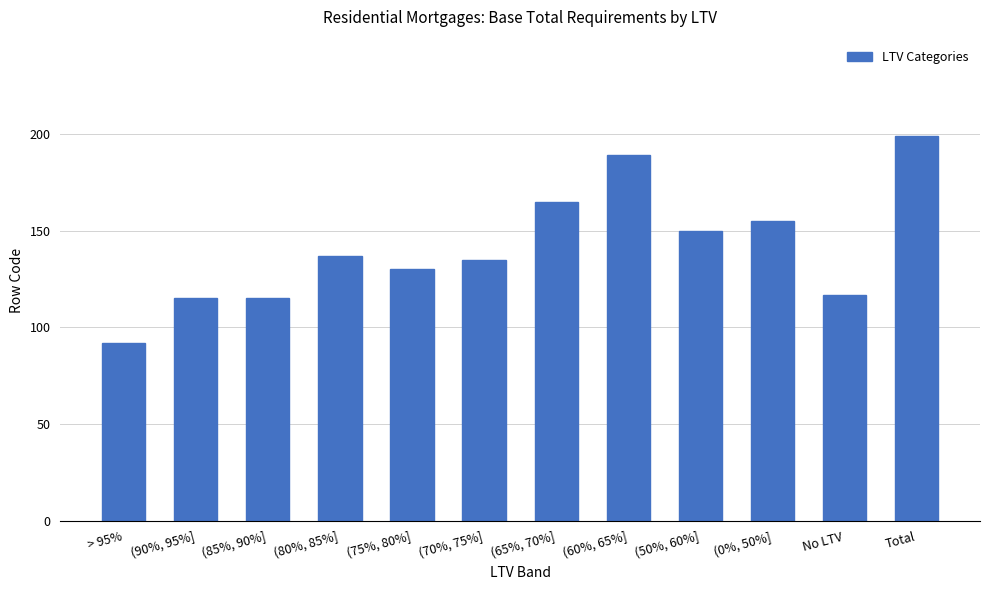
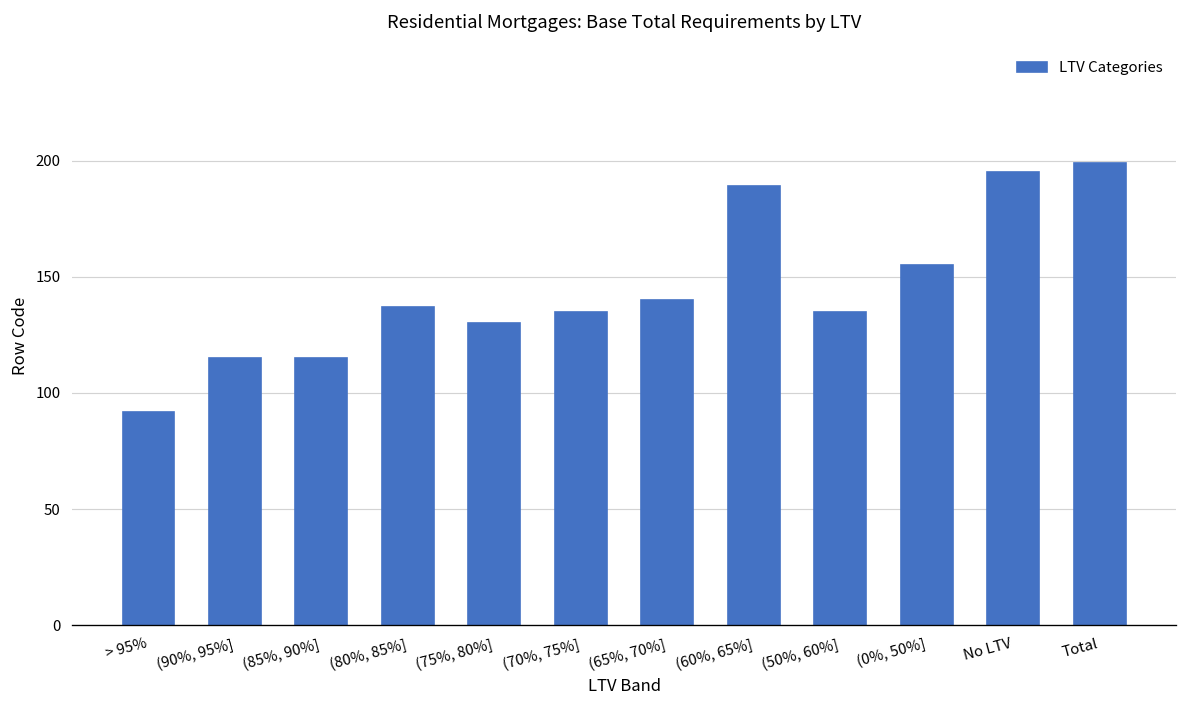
  {
    "> 95%": 92,
    "(90%, 95%]": 115,
    "(85%, 90%]": 115,
    "(80%, 85%]": 137,
    "(75%, 80%]": 130,
    "(70%, 75%]": 135,
-   "(65%, 70%]": 165,
+   "(65%, 70%]": 140,
    "(60%, 65%]": 189,
-   "(50%, 60%]": 150,
+   "(50%, 60%]": 135,
    "(0%, 50%]": 155,
-   "No LTV": 117,
+   "No LTV": 195,
    "Total": 199
  }
